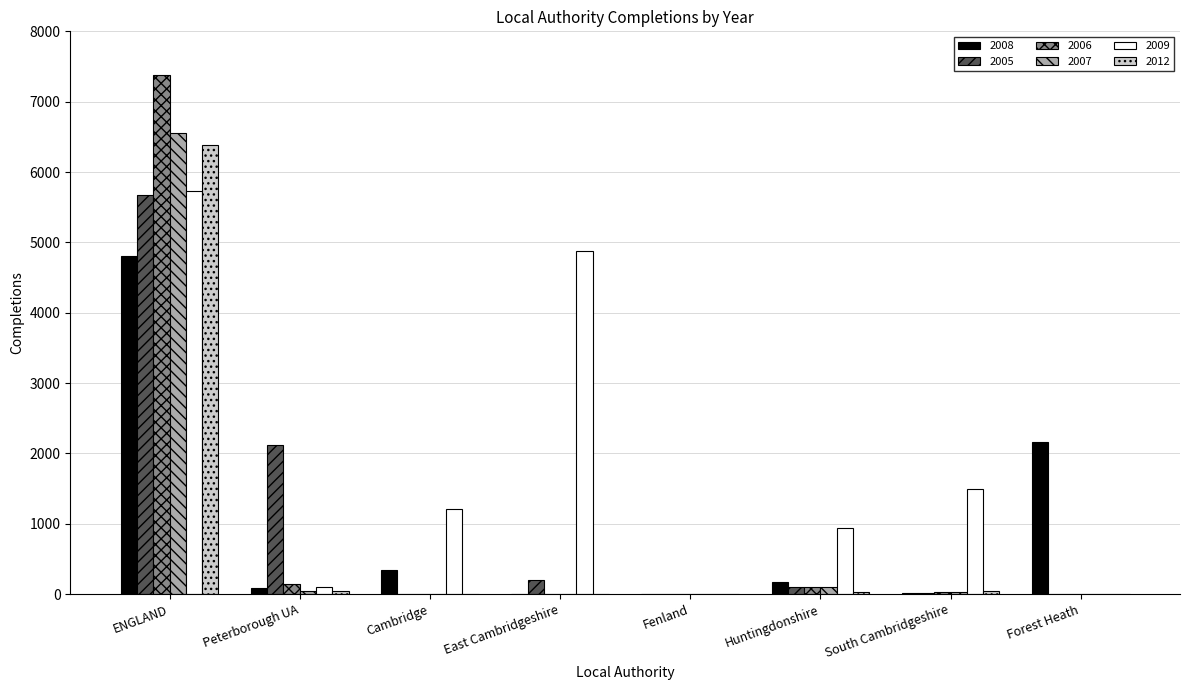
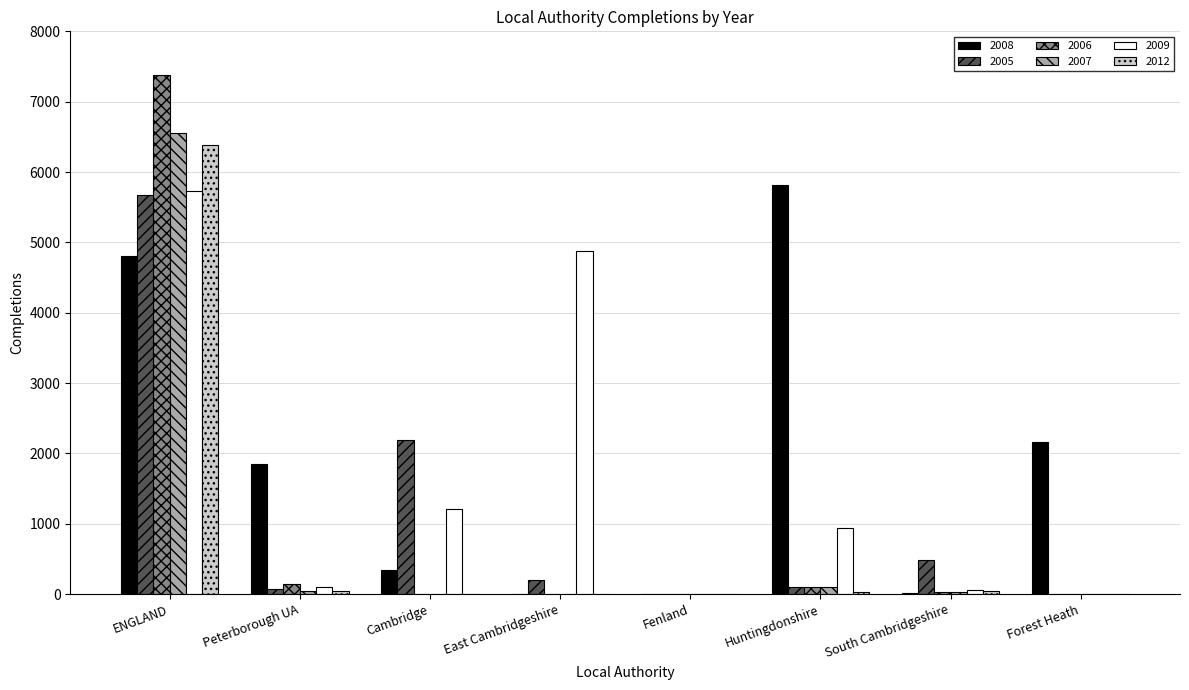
  {
    "2008": {
      "ENGLAND": 4800,
-     "Peterborough UA": 100,
+     "Peterborough UA": 1800,
      "Cambridge": 300,
      "Fenland": 0,
-     "Huntingdonshire": 200,
+     "Huntingdonshire": 5800,
      "Forest Heath": 2200
    },
    "2005": {
      "ENGLAND": 5700,
-     "Peterborough UA": 2100,
-     "Cambridge": 0,
+     "Peterborough UA": 100,
+     "Cambridge": 2200,
      "East Cambridgeshire": 200,
      "Fenland": 0,
      "Huntingdonshire": 100,
-     "South Cambridgeshire": 0,
+     "South Cambridgeshire": 500,
      "Forest Heath": 0
    },
    "2009": {
      "ENGLAND": 5700,
      "Peterborough UA": 100,
      "Cambridge": 1200,
      "East Cambridgeshire": 4900,
      "Fenland": 0,
      "Huntingdonshire": 900,
-     "South Cambridgeshire": 1500,
+     "South Cambridgeshire": 100,
      "Forest Heath": 0
    }
  }
